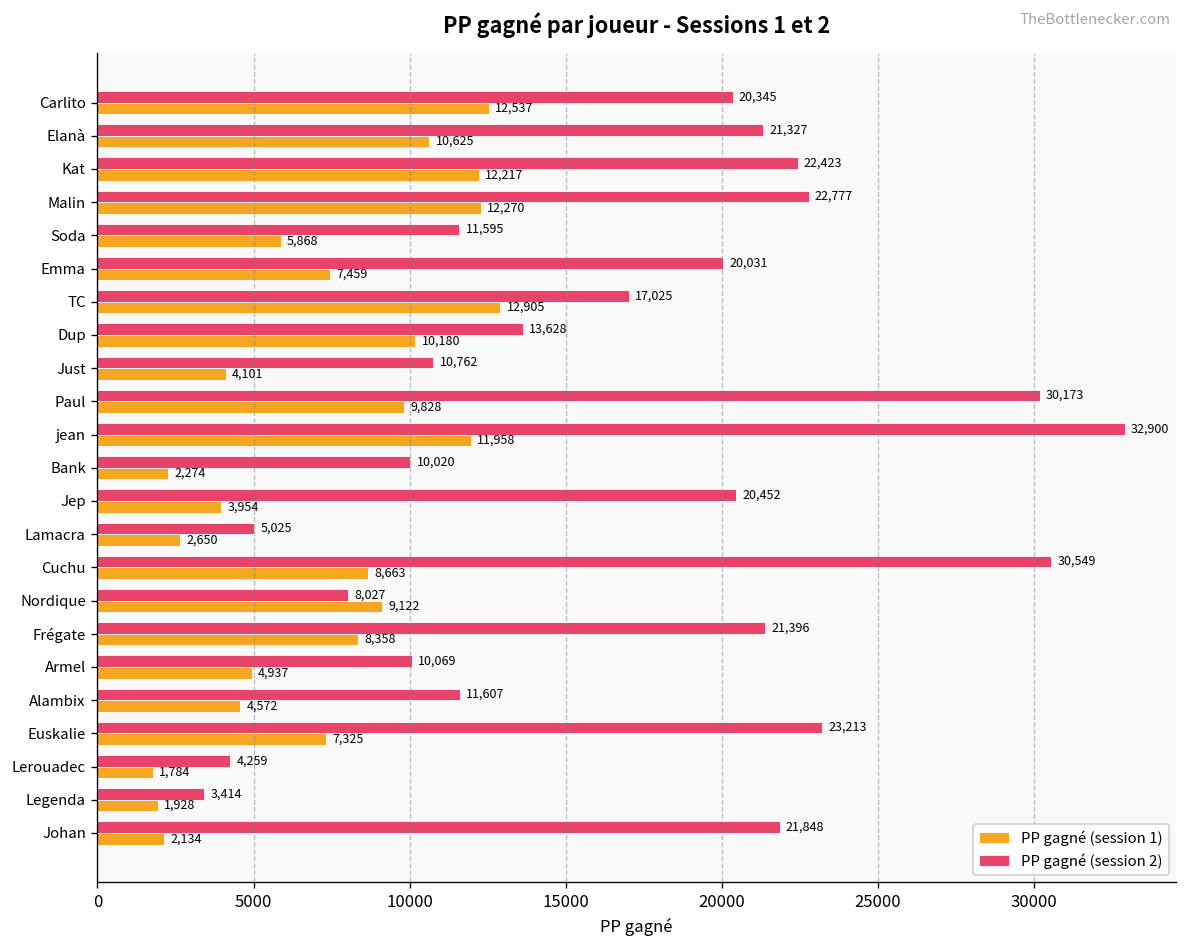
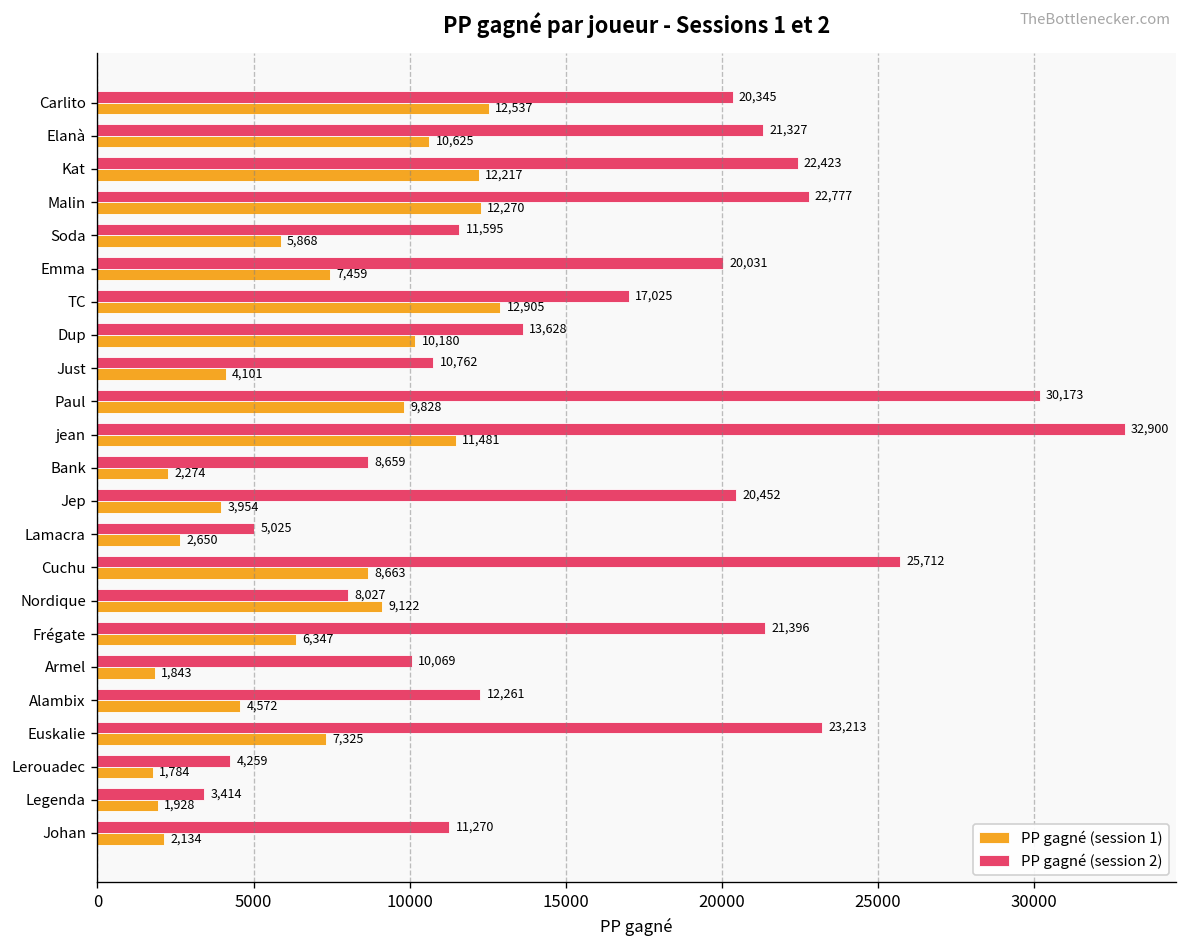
  {
    "PP gagné (session 1)": {
      "Carlito": "12,537",
      "Elanà": "10,625",
      "Kat": "12,217",
      "Malin": "12,270",
      "Soda": "5,868",
      "Emma": "7,459",
      "TC": "12,905",
      "Dup": "10,180",
      "Just": "4,101",
      "Paul": "9,828",
-     "jean": "11,958",
+     "jean": "11,481",
      "Bank": "2,274",
      "Jep": "3,954",
      "Lamacra": "2,650",
      "Cuchu": "8,663",
      "Nordique": "9,122",
-     "Frégate": "8,358",
-     "Armel": "4,937",
+     "Frégate": "6,347",
+     "Armel": "1,843",
      "Alambix": "4,572",
      "Euskalie": "7,325",
      "Lerouadec": "1,784",
      "Legenda": "1,928",
      "Johan": "2,134"
    },
    "PP gagné (session 2)": {
      "Carlito": "20,345",
      "Elanà": "21,327",
      "Kat": "22,423",
      "Malin": "22,777",
      "Soda": "11,595",
      "Emma": "20,031",
      "TC": "17,025",
      "Dup": "13,628",
      "Just": "10,762",
      "Paul": "30,173",
      "jean": "32,900",
-     "Bank": "10,020",
+     "Bank": "8,659",
      "Jep": "20,452",
      "Lamacra": "5,025",
-     "Cuchu": "30,549",
+     "Cuchu": "25,712",
      "Nordique": "8,027",
      "Frégate": "21,396",
      "Armel": "10,069",
-     "Alambix": "11,607",
+     "Alambix": "12,261",
      "Euskalie": "23,213",
      "Lerouadec": "4,259",
      "Legenda": "3,414",
-     "Johan": "21,848"
+     "Johan": "11,270"
    }
  }
